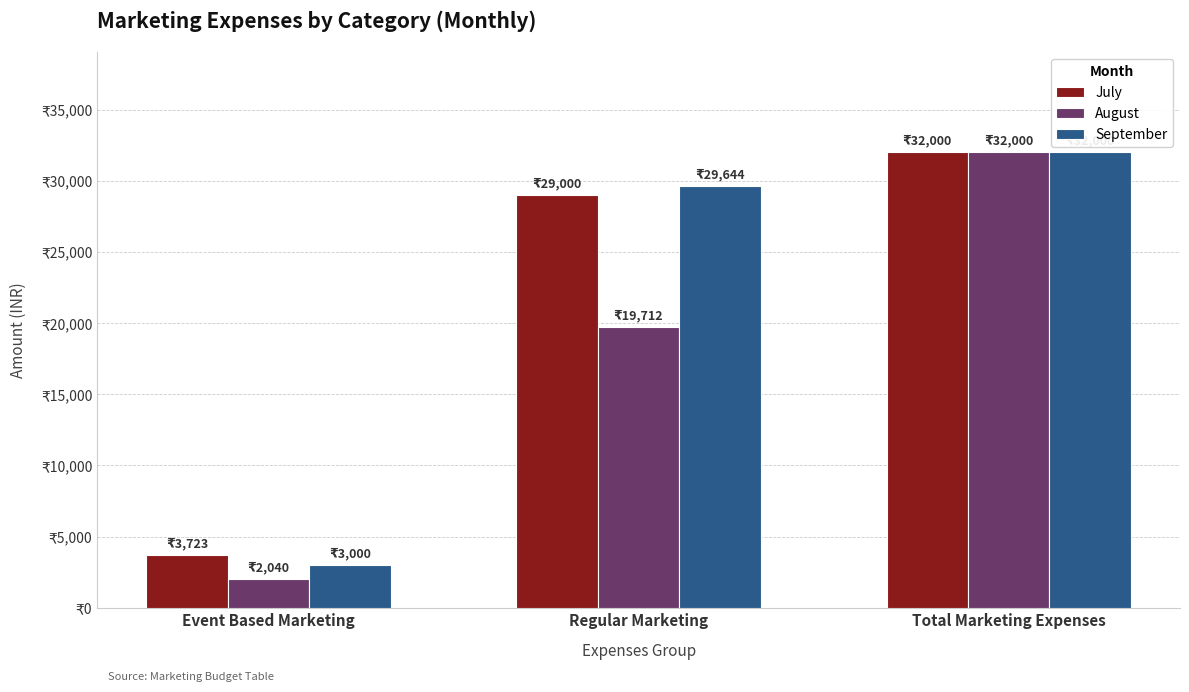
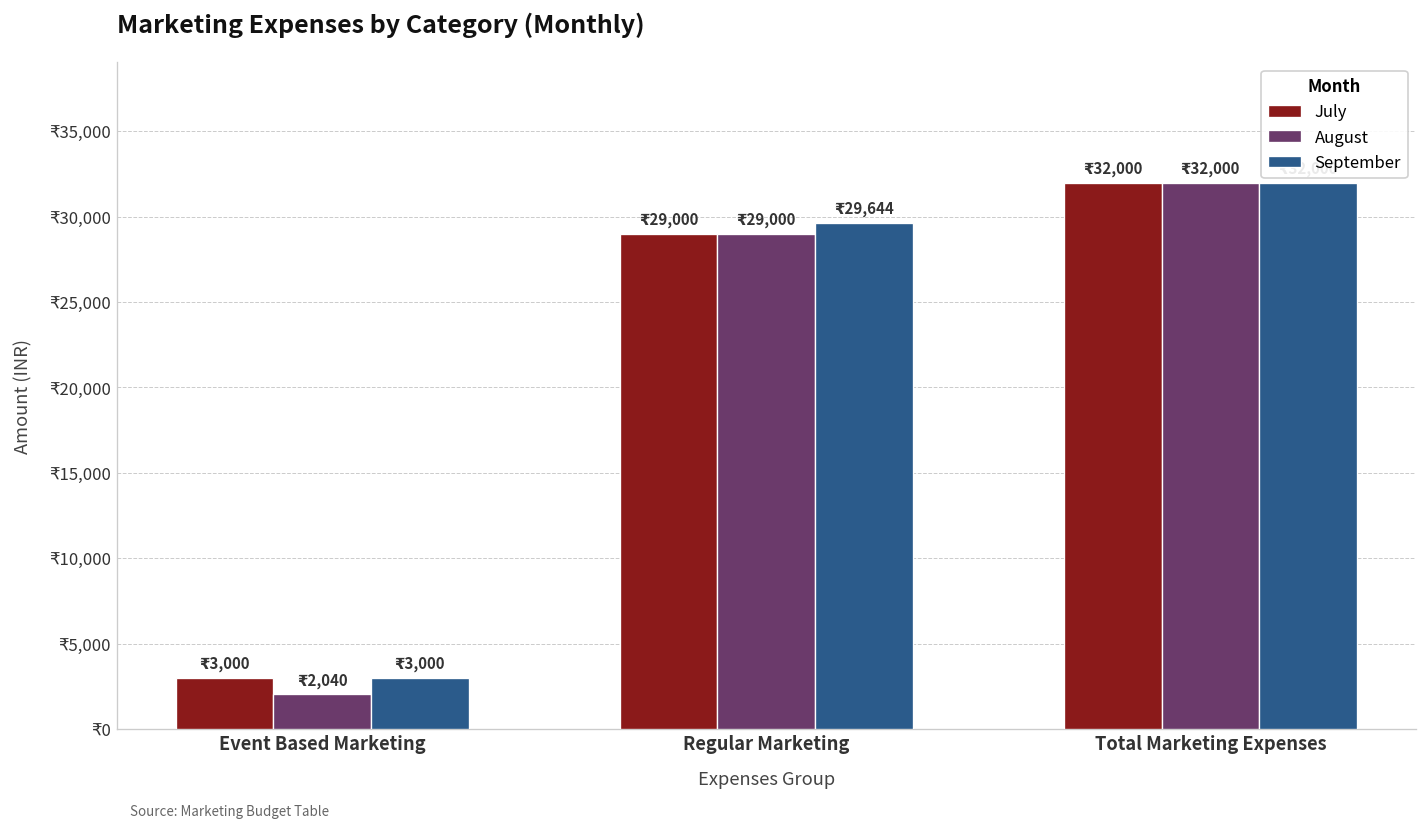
  {
    "July": {
-     "Event Based Marketing": "3,723",
+     "Event Based Marketing": "3,000",
      "Regular Marketing": "29,000",
      "Total Marketing Expenses": "32,000"
    },
    "August": {
      "Event Based Marketing": "2,040",
-     "Regular Marketing": "19,712",
+     "Regular Marketing": "29,000",
      "Total Marketing Expenses": "32,000"
    },
    "September": {
      "Event Based Marketing": "3,000",
      "Regular Marketing": "29,644"
    }
  }
